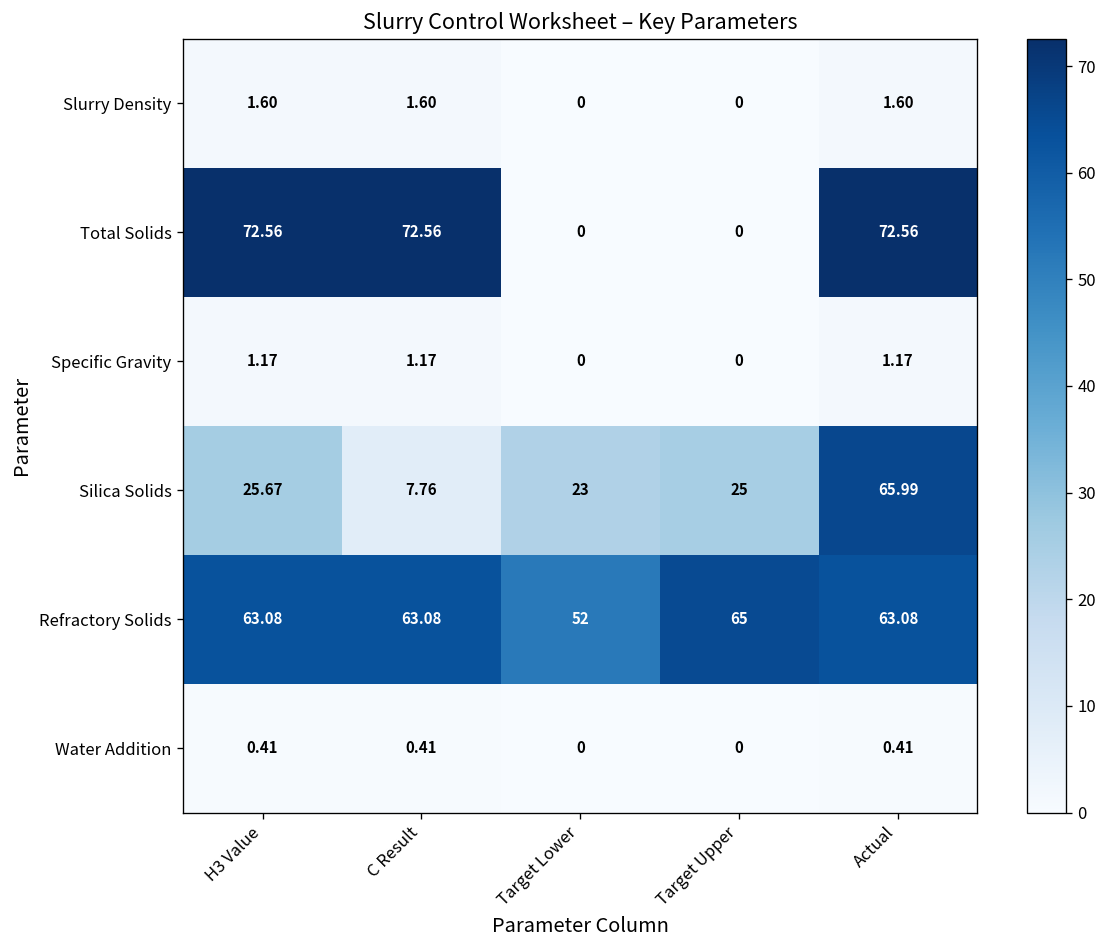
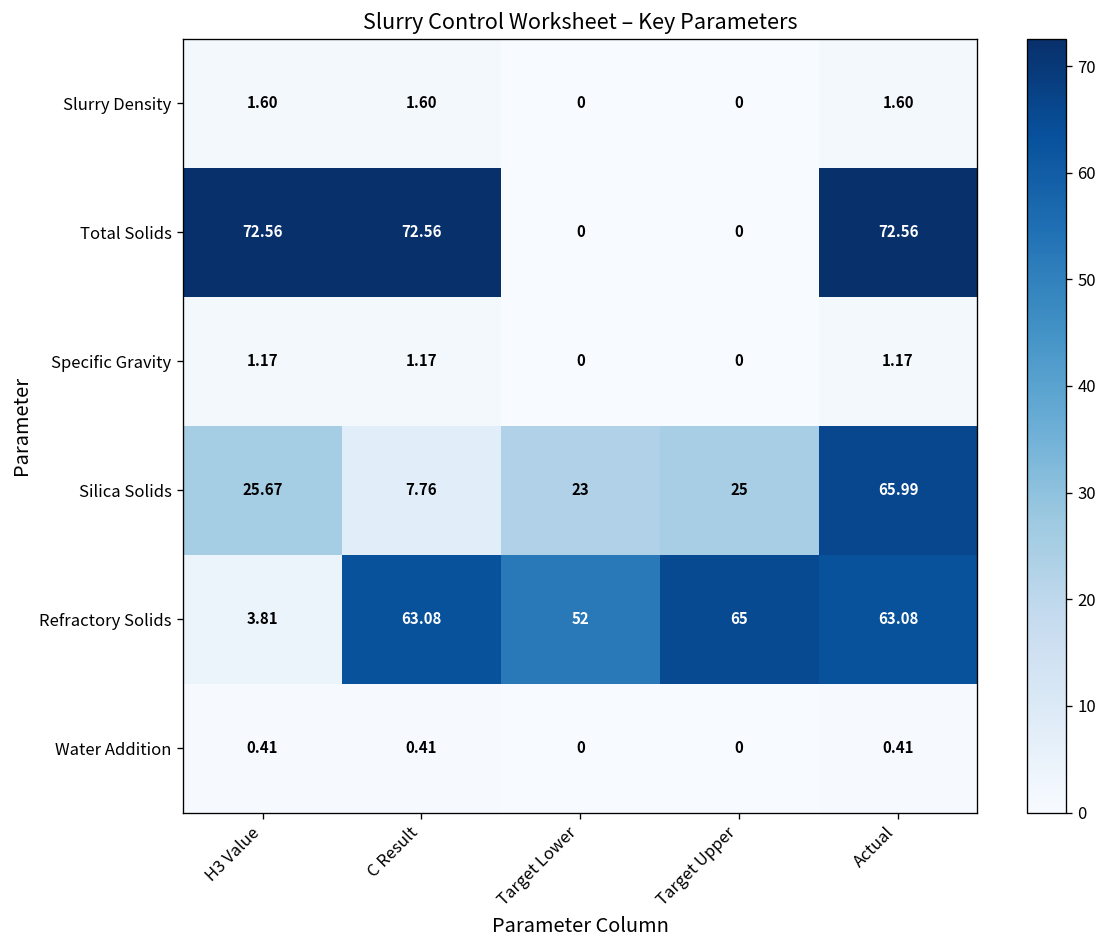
  {
    "Slurry Density": {
      "H3 Value": 1.60,
      "C Result": 1.60,
      "Target Lower": 0,
      "Target Upper": 0,
      "Actual": 1.60
    },
    "Total Solids": {
      "H3 Value": 72.56,
      "C Result": 72.56,
      "Target Lower": 0,
      "Target Upper": 0,
      "Actual": 72.56
    },
    "Specific Gravity": {
      "H3 Value": 1.17,
      "C Result": 1.17,
      "Target Lower": 0,
      "Target Upper": 0,
      "Actual": 1.17
    },
    "Silica Solids": {
      "H3 Value": 25.67,
      "C Result": 7.76,
      "Target Lower": 23,
      "Target Upper": 25,
      "Actual": 65.99
    },
    "Refractory Solids": {
-     "H3 Value": 63.08,
+     "H3 Value": 3.81,
      "C Result": 63.08,
      "Target Lower": 52,
      "Target Upper": 65,
      "Actual": 63.08
    },
    "Water Addition": {
      "H3 Value": 0.41,
      "C Result": 0.41,
      "Target Lower": 0,
      "Target Upper": 0,
      "Actual": 0.41
    }
  }
